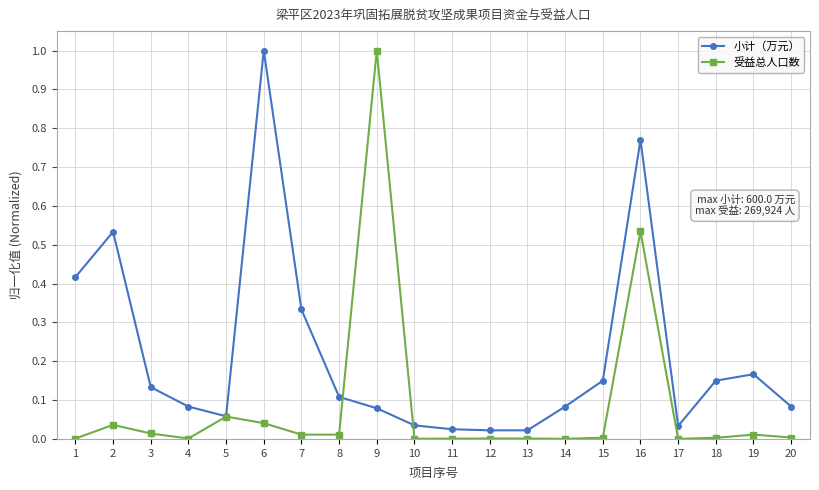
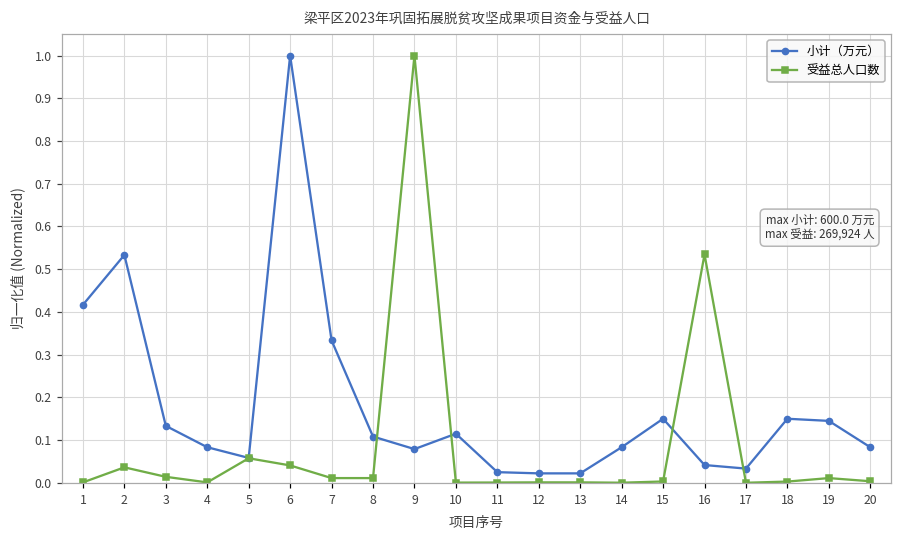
  {
    "小计（万元）": {
      "1": 0.42,
      "2": 0.53,
      "3": 0.13,
      "4": 0.08,
      "6": 1.00,
      "7": 0.33,
      "8": 0.11,
      "9": 0.08,
-     "10": 0.04,
+     "10": 0.12,
      "11": 0.03,
      "12": 0.02,
      "13": 0.02,
      "14": 0.08,
      "15": 0.15,
-     "16": 0.77,
+     "16": 0.04,
      "17": 0.03,
      "18": 0.15,
-     "19": 0.17,
+     "19": 0.15,
      "20": 0.08
    },
    "受益总人口数": {
      "1": 0.00,
      "2": 0.04,
      "3": 0.01,
      "4": 0.00,
      "6": 0.04,
      "7": 0.01,
      "8": 0.01,
      "9": 1.00,
      "10": 0.00,
      "11": 0.00,
      "12": 0.00,
      "13": 0.00,
      "14": 0.00,
      "15": 0.00,
      "16": 0.53,
      "17": 0.00,
      "18": 0.00,
      "19": 0.01,
      "20": 0.00
    }
  }
